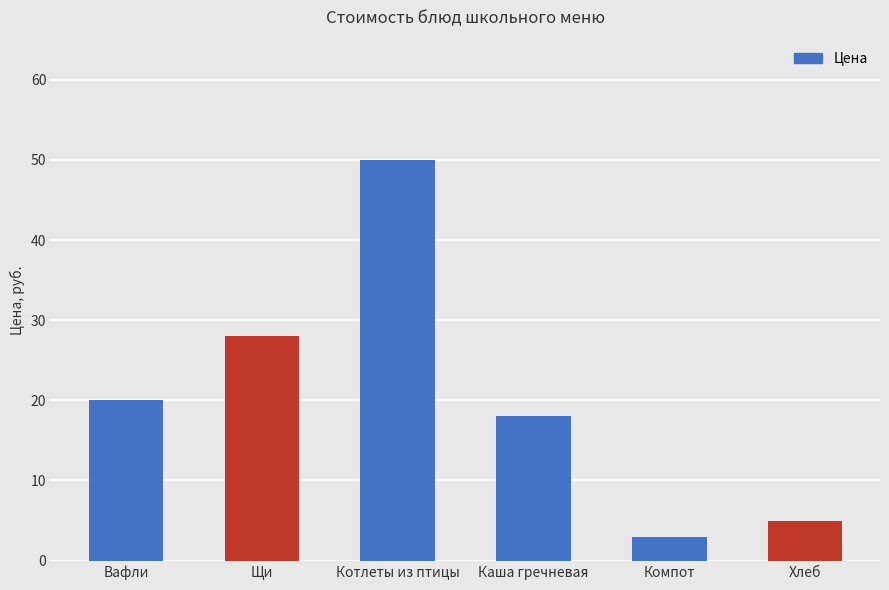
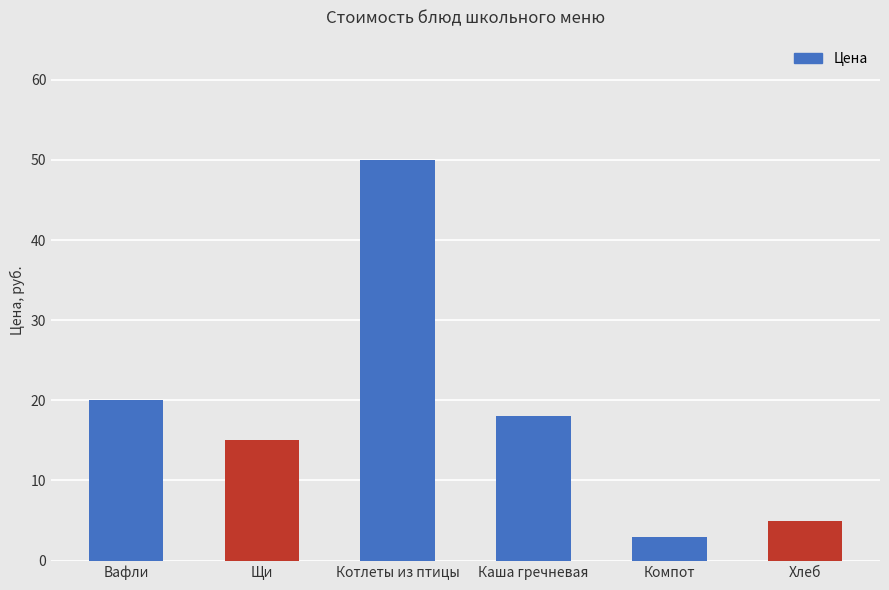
  {
    "Вафли": 20,
-   "Щи": 28,
+   "Щи": 15,
    "Котлеты из птицы": 50,
    "Каша гречневая": 18,
    "Компот": 3,
    "Хлеб": 5
  }
